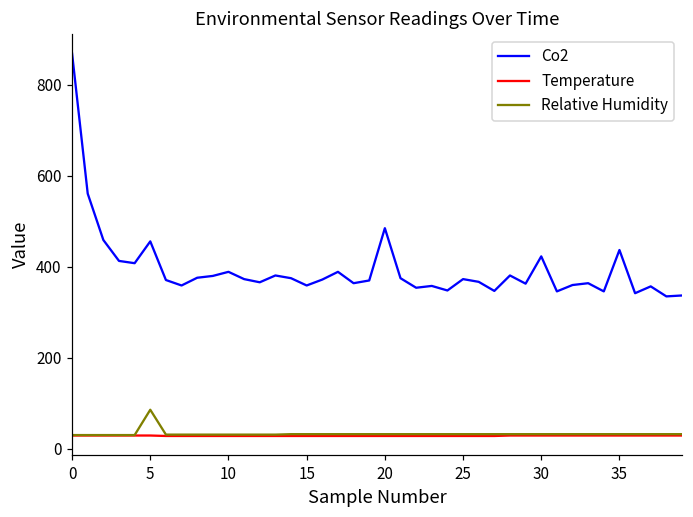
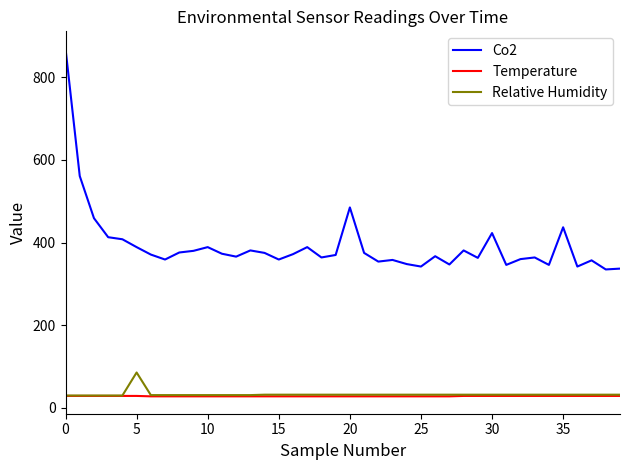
  {
    "Co2": {
      "0": 870,
-     "5": 460,
+     "5": 390,
      "10": 390,
      "15": 360,
      "20": 490,
-     "25": 370,
+     "25": 340,
      "30": 420,
      "35": 440
    },
    "Temperature": {
      "5": 30
    },
    "Relative Humidity": {
      "5": 90
    }
  }
